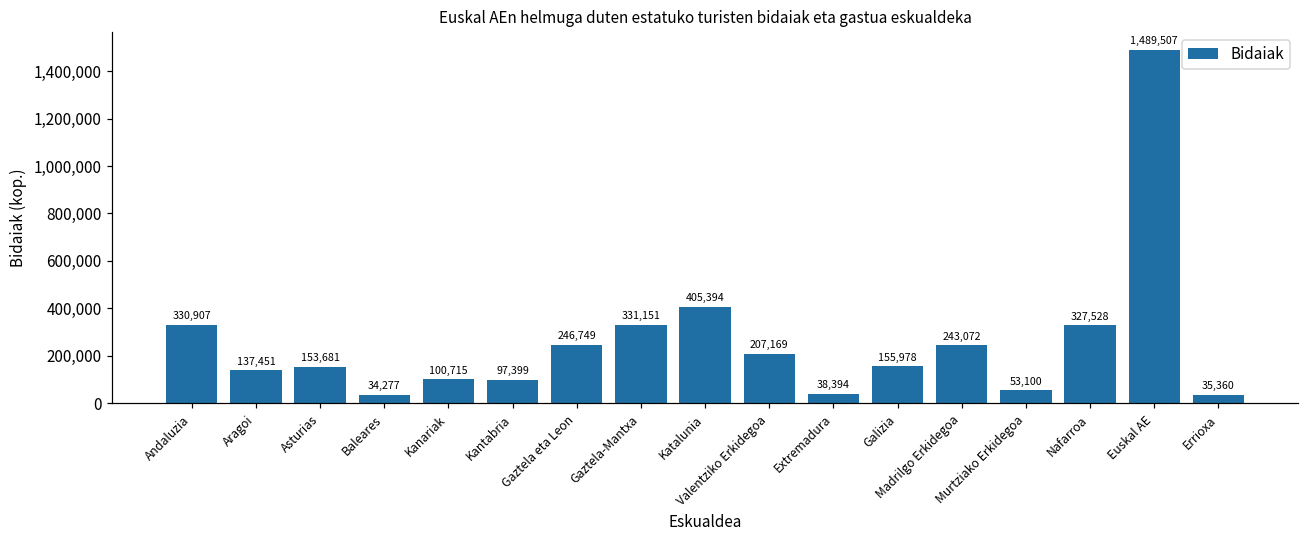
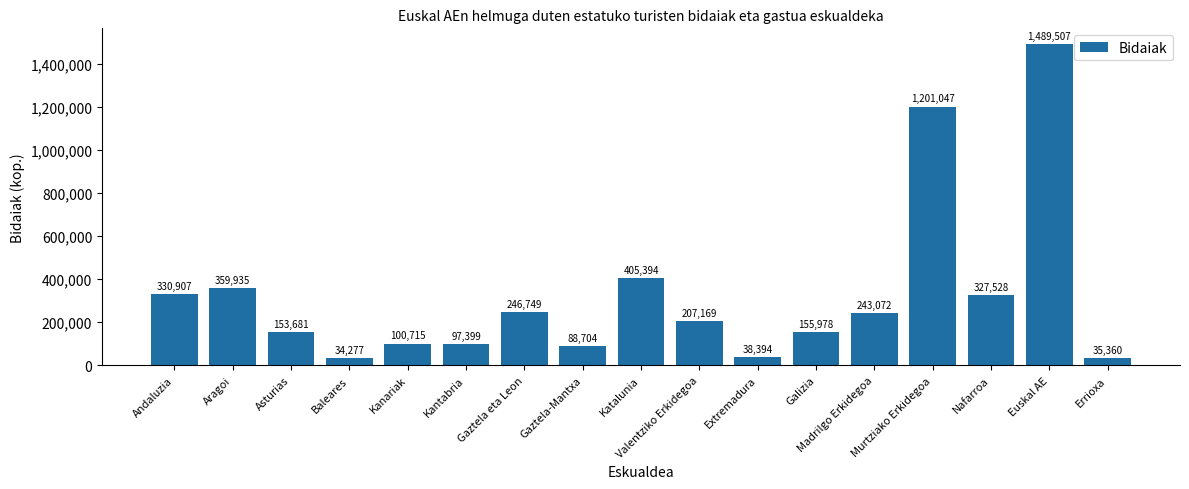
  {
    "Andaluzia": "330,907",
-   "Aragoi": "137,451",
+   "Aragoi": "359,935",
    "Asturias": "153,681",
    "Baleares": "34,277",
    "Kanariak": "100,715",
    "Kantabria": "97,399",
    "Gaztela eta Leon": "246,749",
-   "Gaztela-Mantxa": "331,151",
+   "Gaztela-Mantxa": "88,704",
    "Katalunia": "405,394",
    "Valentziko Erkidegoa": "207,169",
    "Extremadura": "38,394",
    "Galizia": "155,978",
    "Madrilgo Erkidegoa": "243,072",
-   "Murtziako Erkidegoa": "53,100",
+   "Murtziako Erkidegoa": "1,201,047",
    "Nafarroa": "327,528",
    "Euskal AE": "1,489,507",
    "Errioxa": "35,360"
  }
